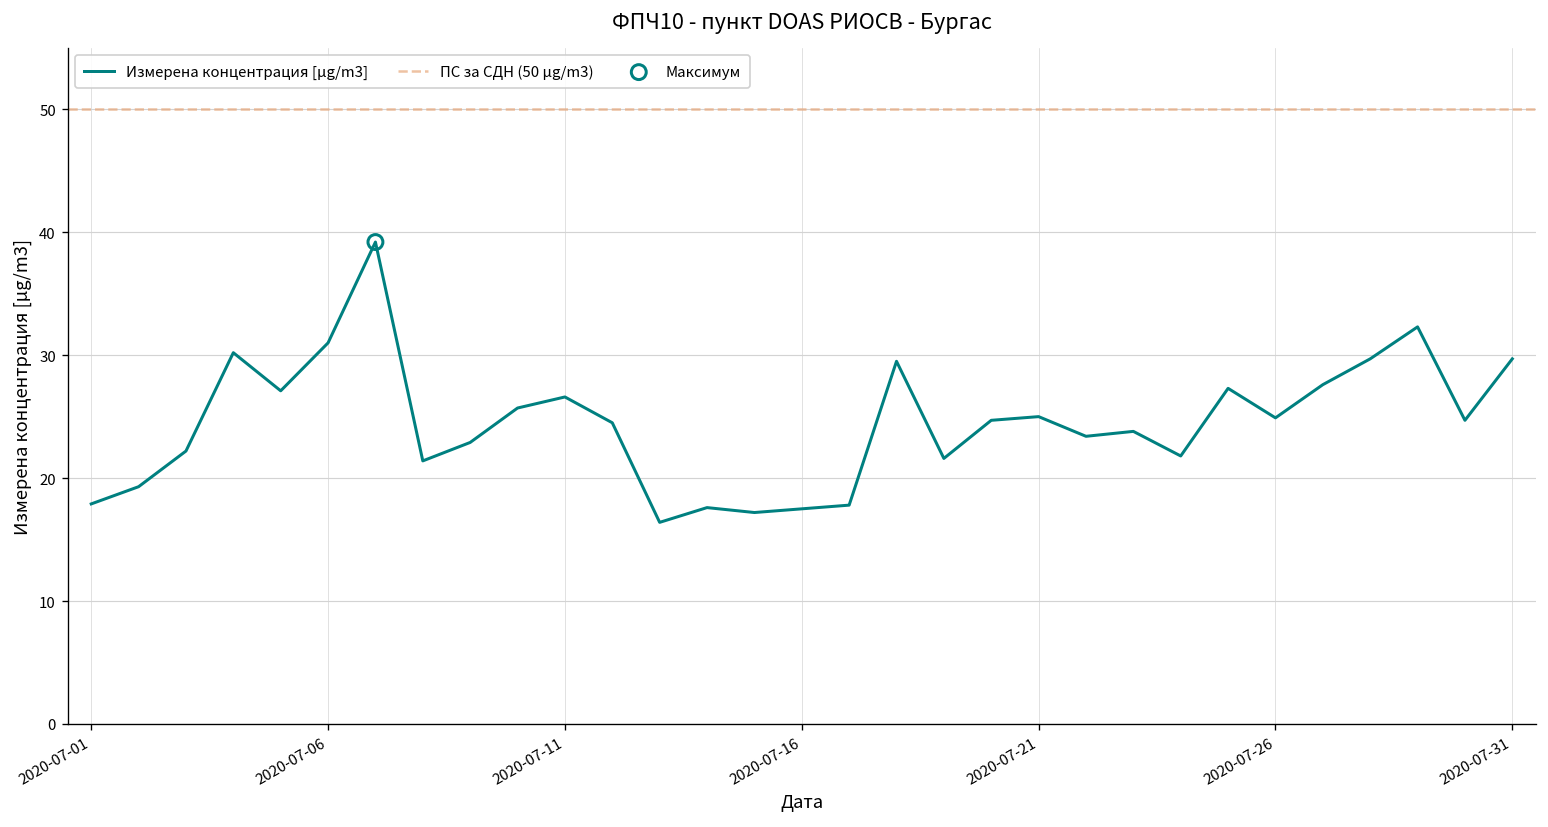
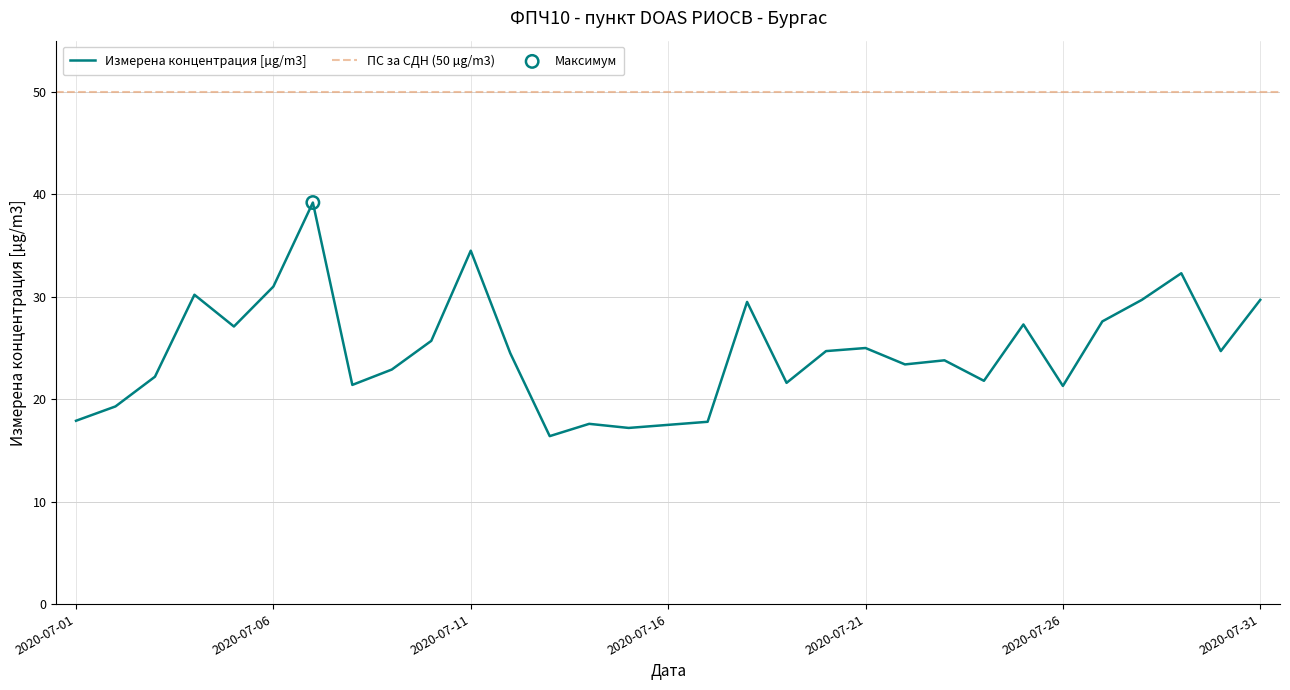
  {
    "Измерена концентрация [µg/m3]": {
      "2020-07-01": 17.9,
      "2020-07-06": 31.0,
-     "2020-07-11": 26.6,
+     "2020-07-11": 34.5,
      "2020-07-16": 17.5,
      "2020-07-21": 25.0,
-     "2020-07-26": 24.9,
+     "2020-07-26": 21.3,
      "2020-07-31": 29.7
    }
  }
